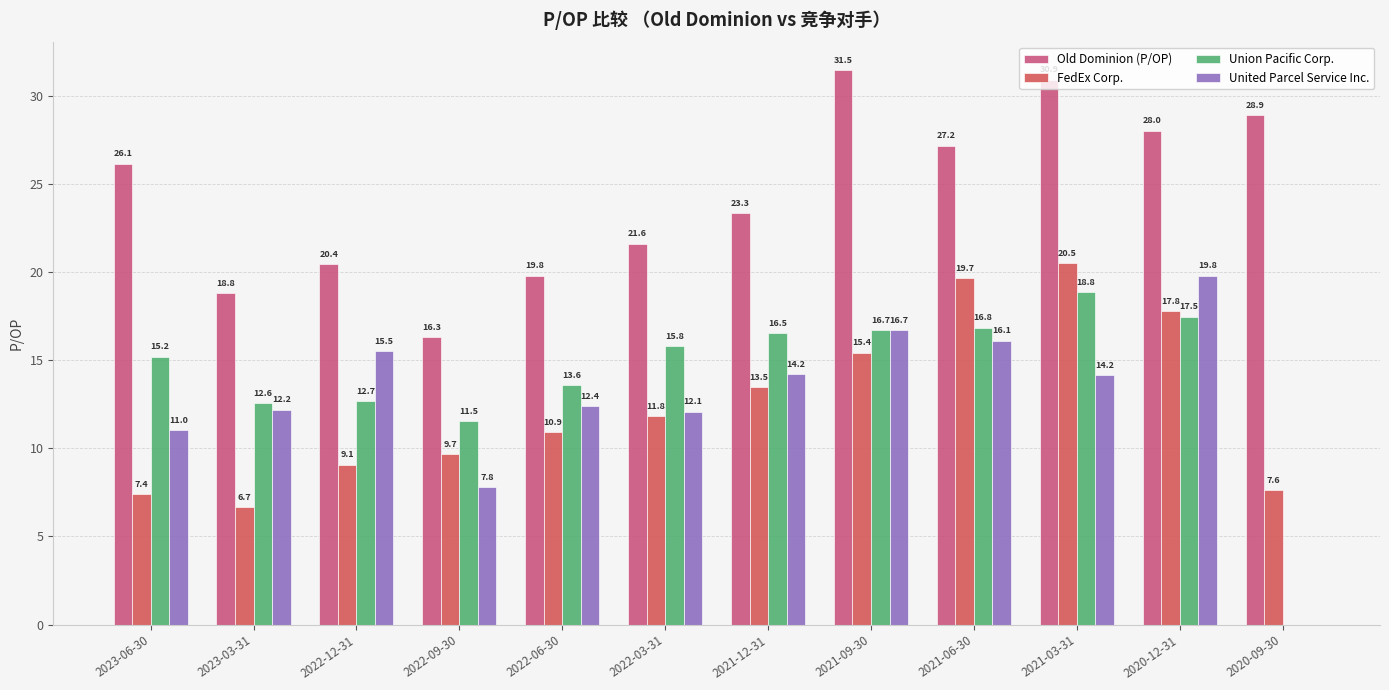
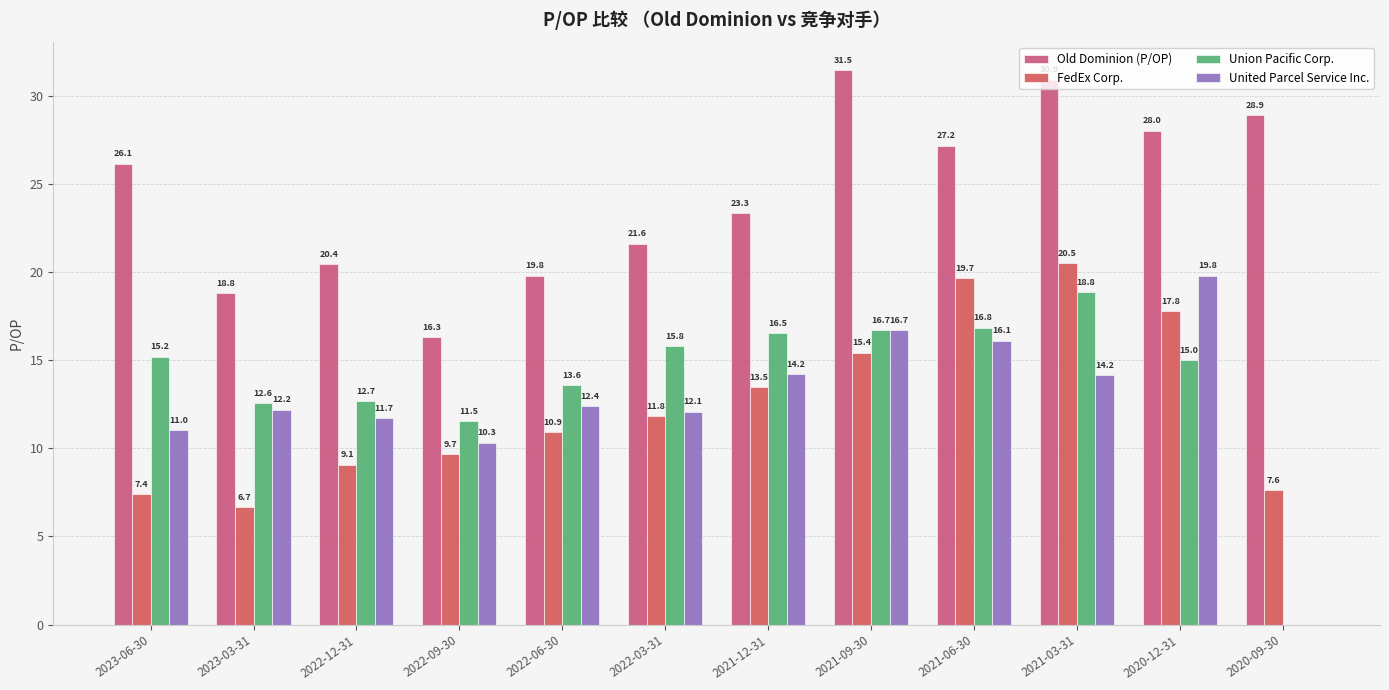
  {
    "Union Pacific Corp.": {
      "2023-06-30": 15.2,
      "2023-03-31": 12.6,
      "2022-12-31": 12.7,
      "2022-09-30": 11.5,
      "2022-06-30": 13.6,
      "2022-03-31": 15.8,
      "2021-12-31": 16.5,
      "2021-09-30": 16.7,
      "2021-06-30": 16.8,
      "2021-03-31": 18.8,
-     "2020-12-31": 17.5
+     "2020-12-31": 15.0
    },
    "United Parcel Service Inc.": {
      "2023-06-30": 11.0,
      "2023-03-31": 12.2,
-     "2022-12-31": 15.5,
-     "2022-09-30": 7.8,
+     "2022-12-31": 11.7,
+     "2022-09-30": 10.3,
      "2022-06-30": 12.4,
      "2022-03-31": 12.1,
      "2021-12-31": 14.2,
      "2021-09-30": 16.7,
      "2021-06-30": 16.1,
      "2021-03-31": 14.2,
      "2020-12-31": 19.8
    }
  }
